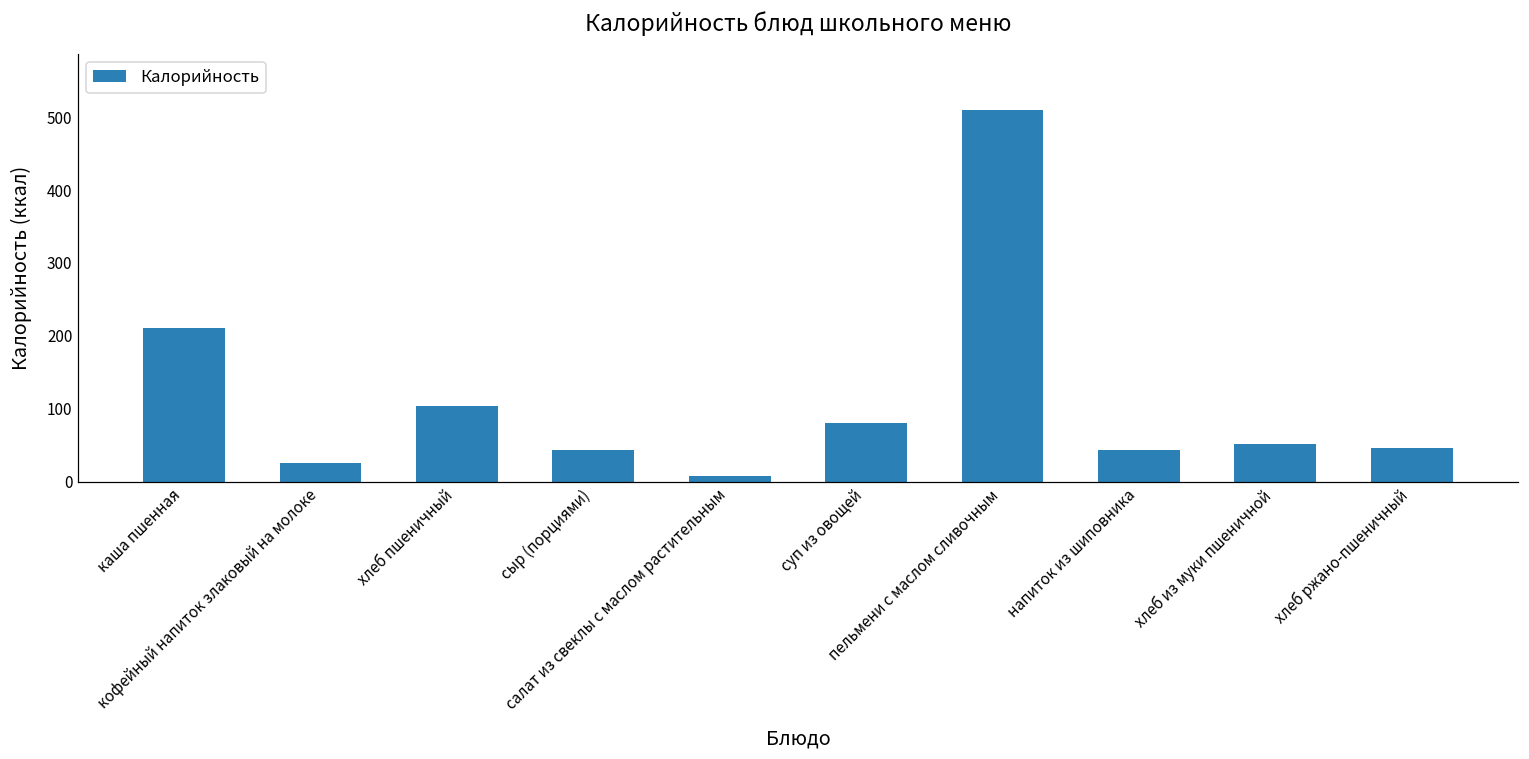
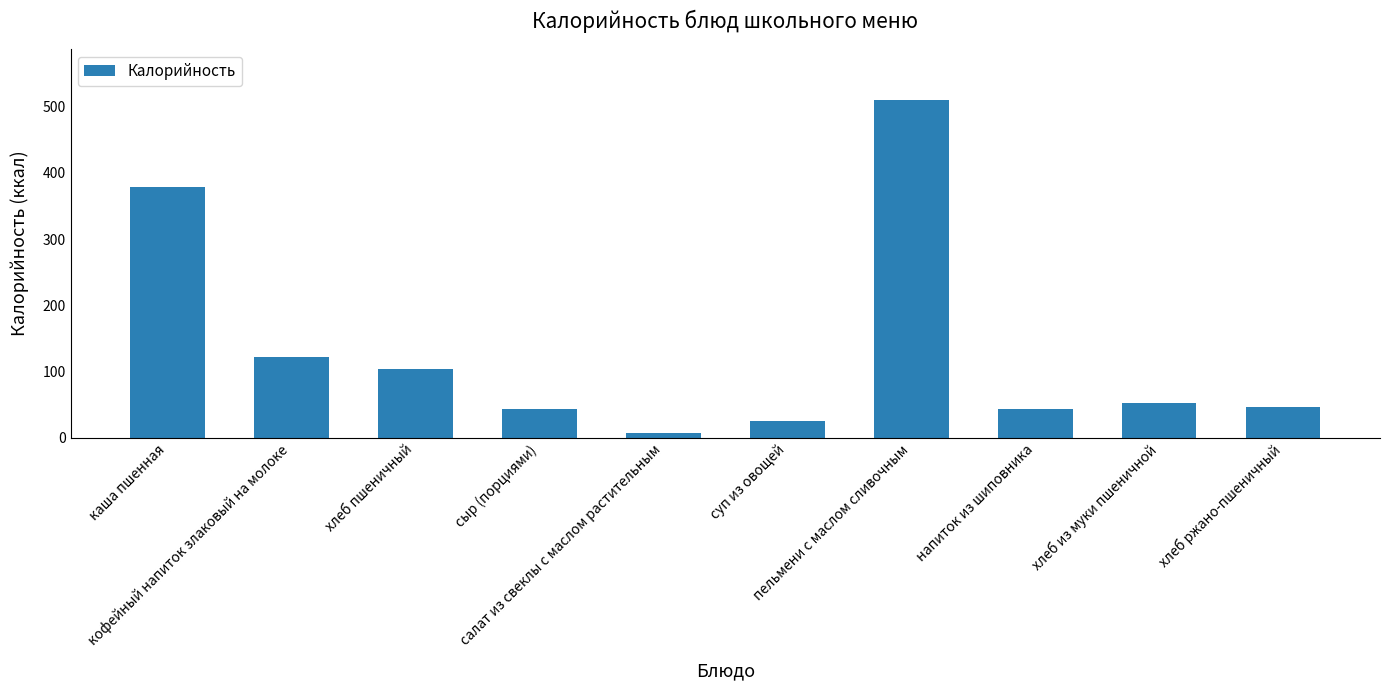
  {
-   "каша пшенная": 210,
-   "кофейный напиток злаковый на молоке": 30,
+   "каша пшенная": 380,
+   "кофейный напиток злаковый на молоке": 120,
    "хлеб пшеничный": 100,
    "сыр (порциями)": 40,
    "салат из свеклы с маслом растительным": 10,
-   "суп из овощей": 80,
+   "суп из овощей": 30,
    "пельмени с маслом сливочным": 510,
    "напиток из шиповника": 40,
    "хлеб из муки пшеничной": 50,
    "хлеб ржано-пшеничный": 50
  }
